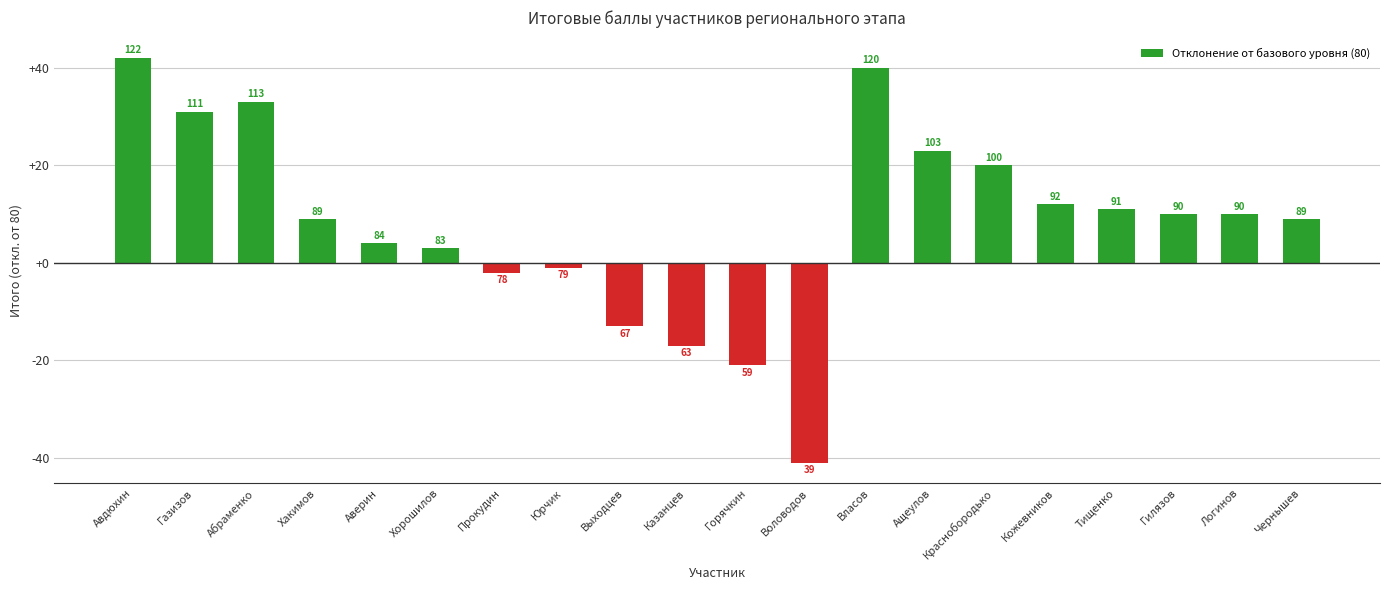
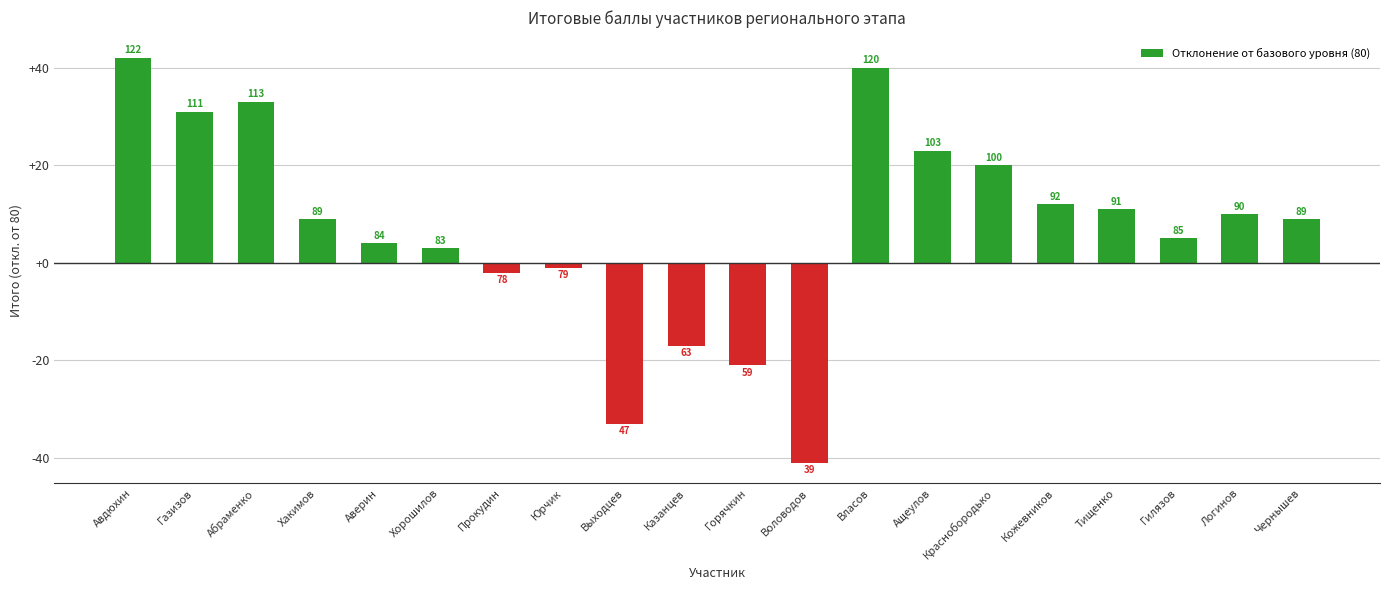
  {
-   "Выходцев": 67,
-   "Гилязов": 90
+   "Выходцев": 47,
+   "Гилязов": 85
  }
